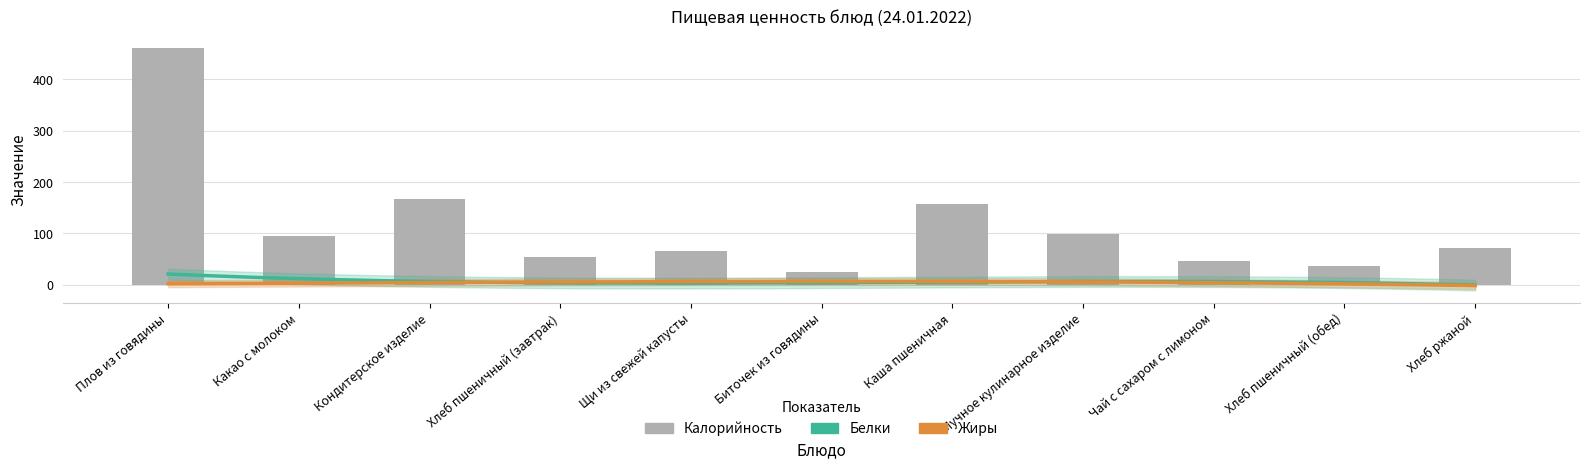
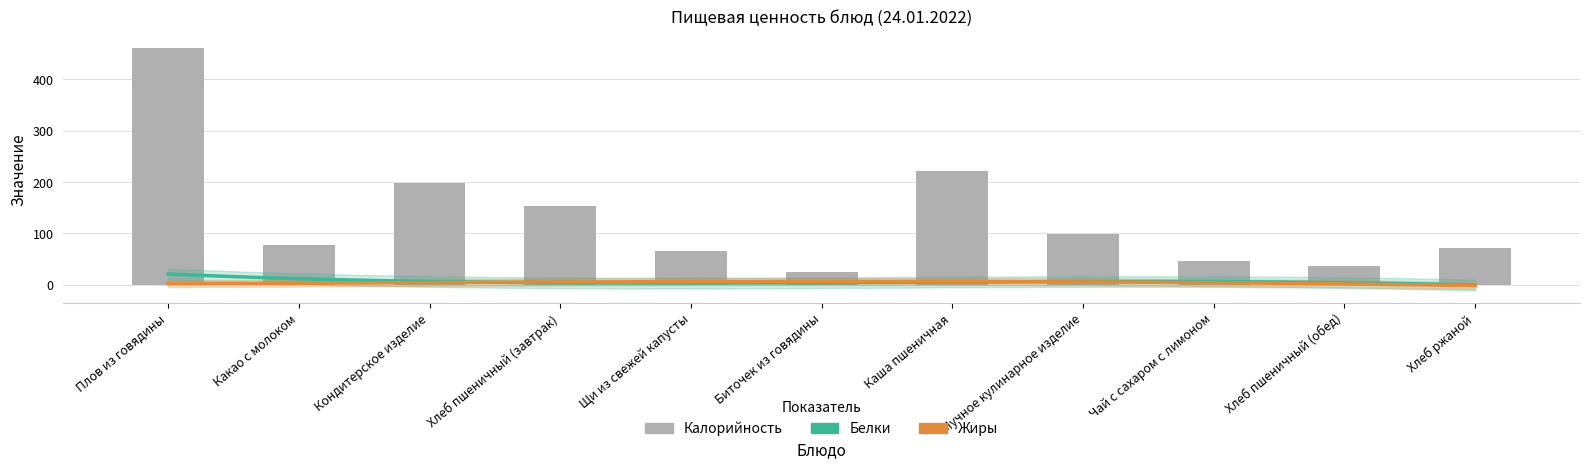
  {
    "Калорийность": {
      "Плов из говядины": 460,
-     "Какао с молоком": 90,
-     "Кондитерское изделие": 170,
-     "Хлеб пшеничный (завтрак)": 50,
+     "Какао с молоком": 80,
+     "Кондитерское изделие": 200,
+     "Хлеб пшеничный (завтрак)": 150,
      "Щи из свежей капусты": 70,
      "Биточек из говядины": 30,
-     "Каша пшеничная": 160,
+     "Каша пшеничная": 220,
      "Мучное кулинарное изделие": 100,
      "Чай с сахаром с лимоном": 50,
      "Хлеб пшеничный (обед)": 40,
      "Хлеб ржаной": 70
    }
  }
